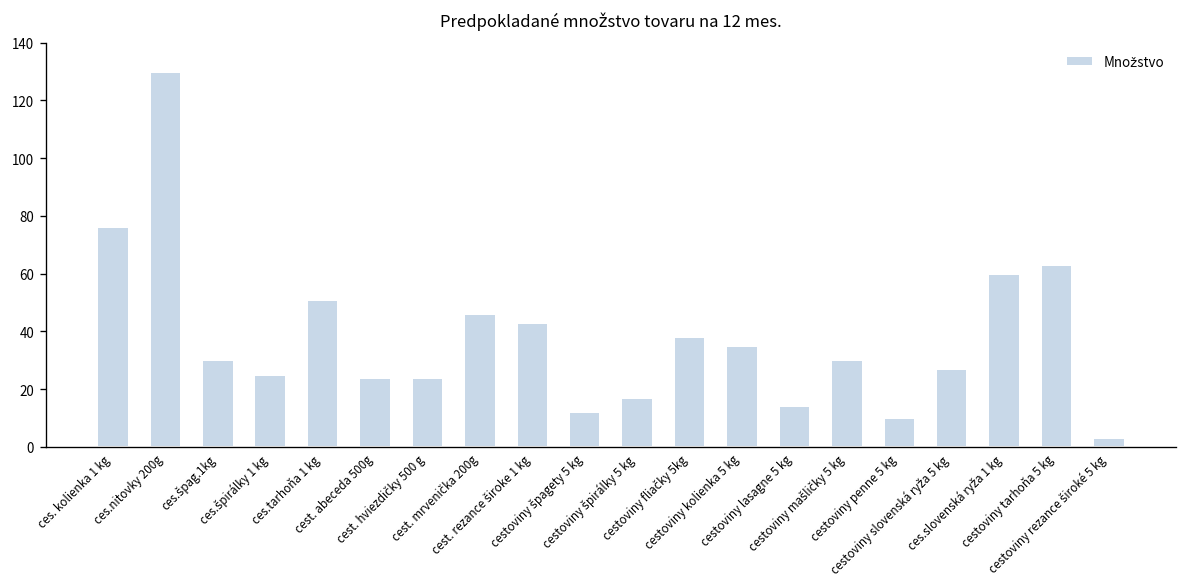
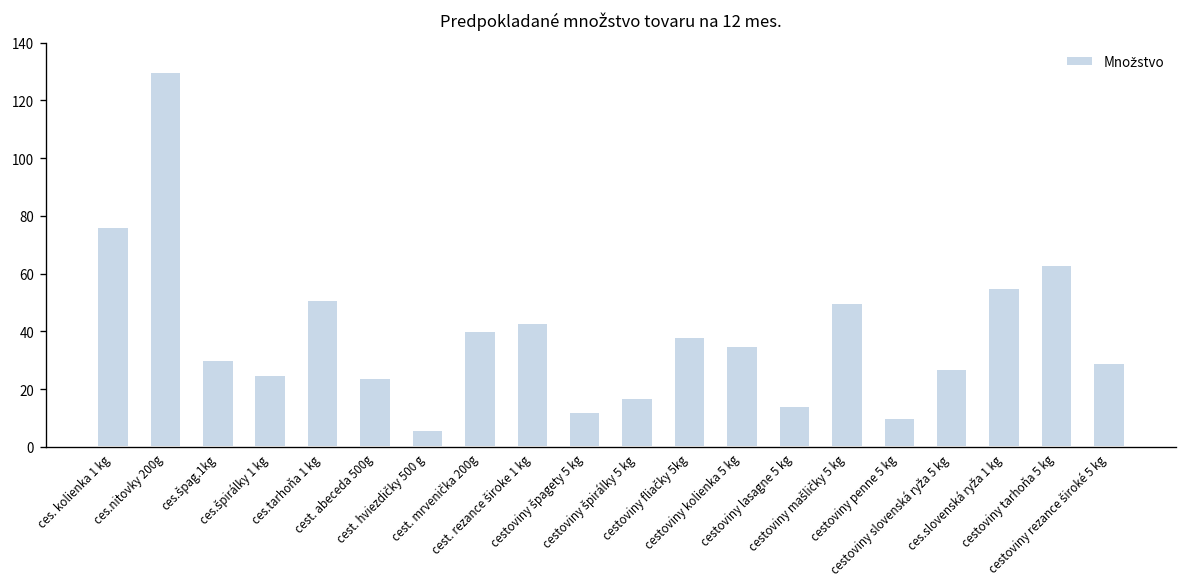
  {
    "ces. kolienka 1 kg": 76,
    "ces.nitovky 200g": 130,
    "ces.špag.1kg": 30,
    "ces.špirálky 1 kg": 25,
    "ces.tarhoňa 1 kg": 51,
    "cest. abeceda 500g": 24,
-   "cest. hviezdičky 500 g": 24,
-   "cest. mrvenička 200g": 46,
+   "cest. hviezdičky 500 g": 6,
+   "cest. mrvenička 200g": 40,
    "cest. rezance široke 1 kg": 43,
    "cestoviny špagety 5 kg": 12,
    "cestoviny špirálky 5 kg": 17,
    "cestoviny fliačky 5kg": 38,
    "cestoviny kolienka 5 kg": 35,
    "cestoviny lasagne 5 kg": 14,
-   "cestoviny mašličky 5 kg": 30,
+   "cestoviny mašličky 5 kg": 50,
    "cestoviny penne 5 kg": 10,
    "cestoviny slovenská ryža 5 kg": 27,
-   "ces.slovenská ryža 1 kg": 60,
+   "ces.slovenská ryža 1 kg": 55,
    "cestoviny tarhoňa 5 kg": 63,
-   "cestoviny rezance široké 5 kg": 3
+   "cestoviny rezance široké 5 kg": 29
  }
